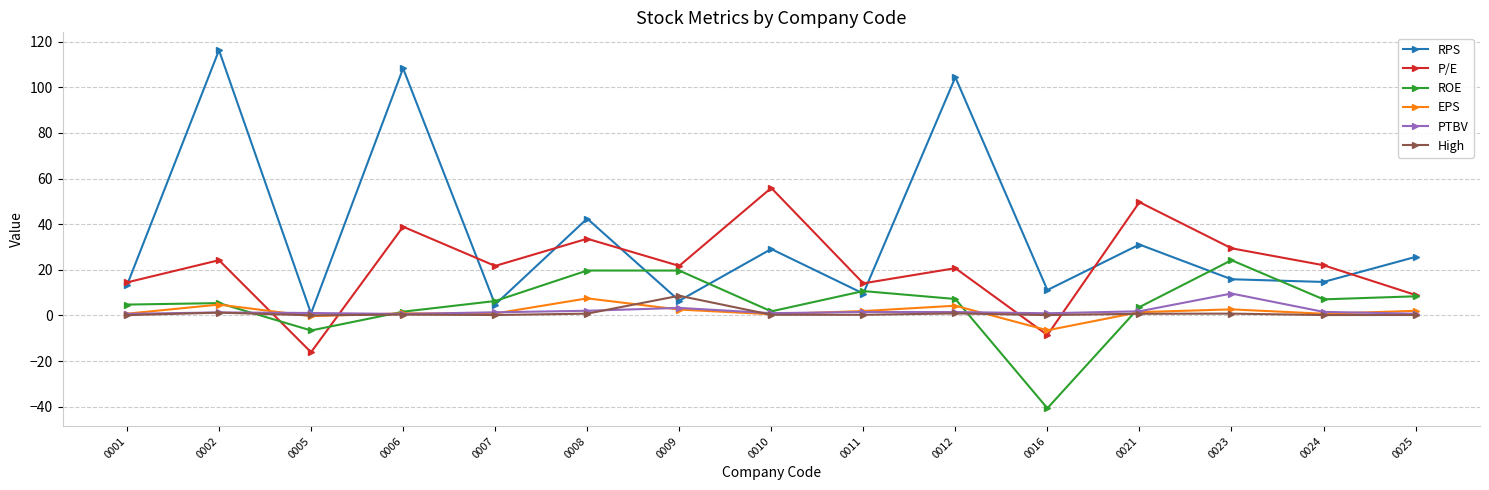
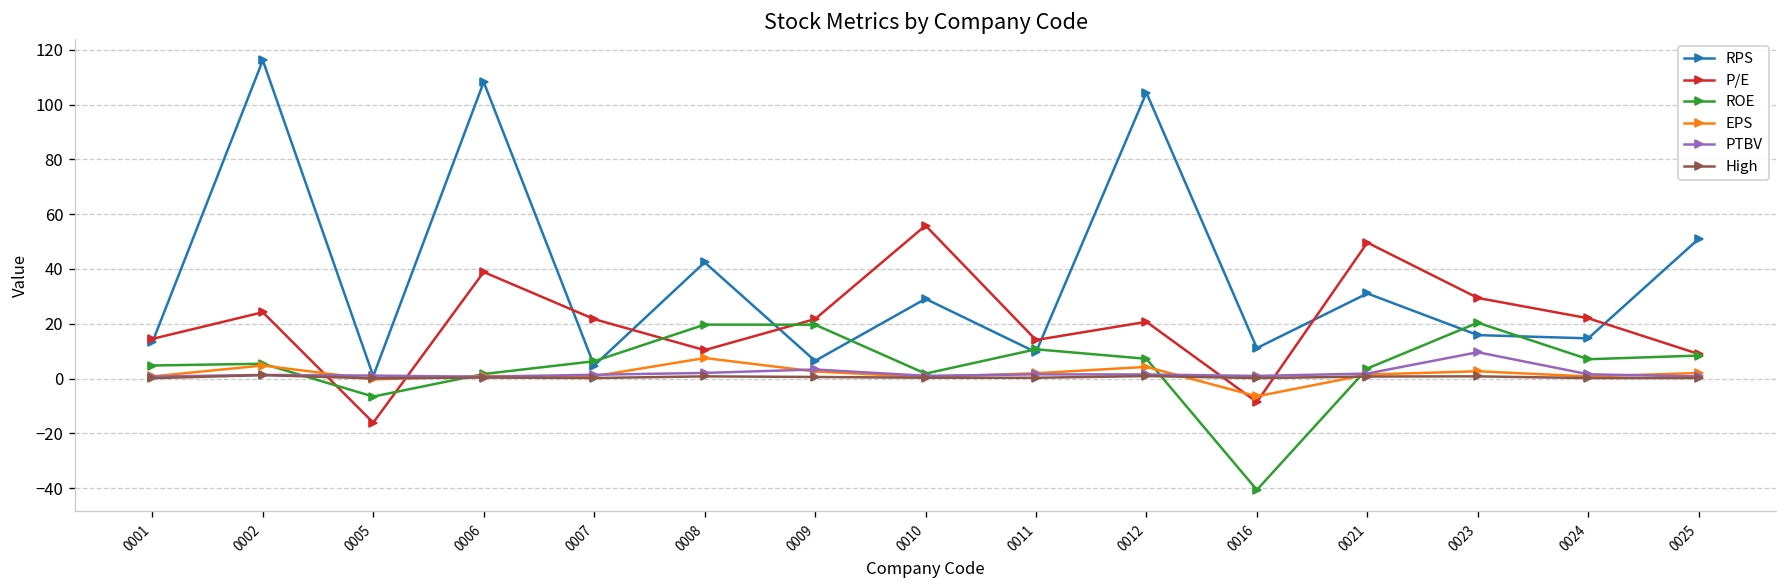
  {
    "RPS": {
      "0001": 13,
      "0002": 116,
      "0006": 108,
      "0007": 5,
      "0008": 42,
      "0009": 6,
      "0010": 29,
      "0012": 104,
      "0016": 11,
      "0021": 31,
      "0023": 16,
      "0024": 15,
-     "0025": 26
+     "0025": 51
    },
    "P/E": {
      "0001": 14,
      "0002": 24,
      "0005": -16,
      "0006": 39,
      "0007": 22,
-     "0008": 34,
+     "0008": 10,
      "0009": 22,
      "0010": 56,
      "0011": 14,
      "0012": 21,
      "0016": -9,
      "0021": 50,
      "0023": 29,
      "0024": 22
    },
    "ROE": {
      "0001": 5,
      "0005": -7,
      "0007": 6,
      "0008": 20,
      "0009": 20,
      "0012": 7,
      "0016": -41,
      "0021": 4,
-     "0023": 24,
+     "0023": 20,
      "0024": 7
    },
    "EPS": {
      "0008": 7,
      "0012": 4,
      "0016": -7,
      "0023": 3,
      "0025": 2
    },
    "PTBV": {
      "0008": 2,
      "0023": 10
    },
    "High": {
      "0008": 1,
-     "0009": 9,
+     "0009": 1,
      "0011": 0,
      "0023": 1
    }
  }
